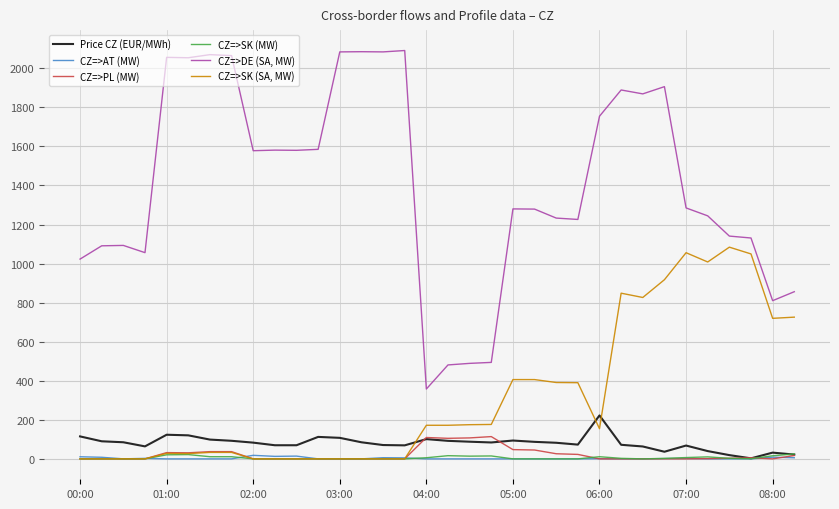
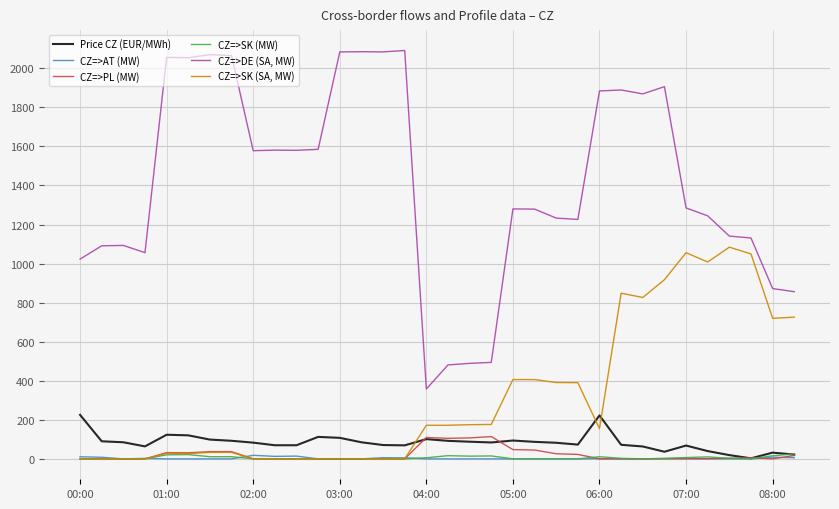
  {
    "Price CZ (EUR/MWh)": {
-     "00:00": 120,
+     "00:00": 230,
      "01:00": 120,
      "02:00": 80,
      "03:00": 110,
      "05:00": 90,
      "06:00": 220,
      "07:00": 70,
      "08:00": 30
    },
    "CZ=>AT (MW)": {
      "01:00": 0,
      "02:00": 20
    },
    "CZ=>PL (MW)": {
      "05:00": 50
    },
    "CZ=>DE (SA, MW)": {
      "00:00": 1020,
      "02:00": 1580,
      "03:00": 2080,
      "04:00": 360,
      "05:00": 1280,
-     "06:00": 1750,
+     "06:00": 1880,
      "07:00": 1290,
-     "08:00": 810
+     "08:00": 870
    },
    "CZ=>SK (SA, MW)": {
      "04:00": 170,
      "05:00": 410,
      "06:00": 150,
      "07:00": 1060,
      "08:00": 720
    }
  }
